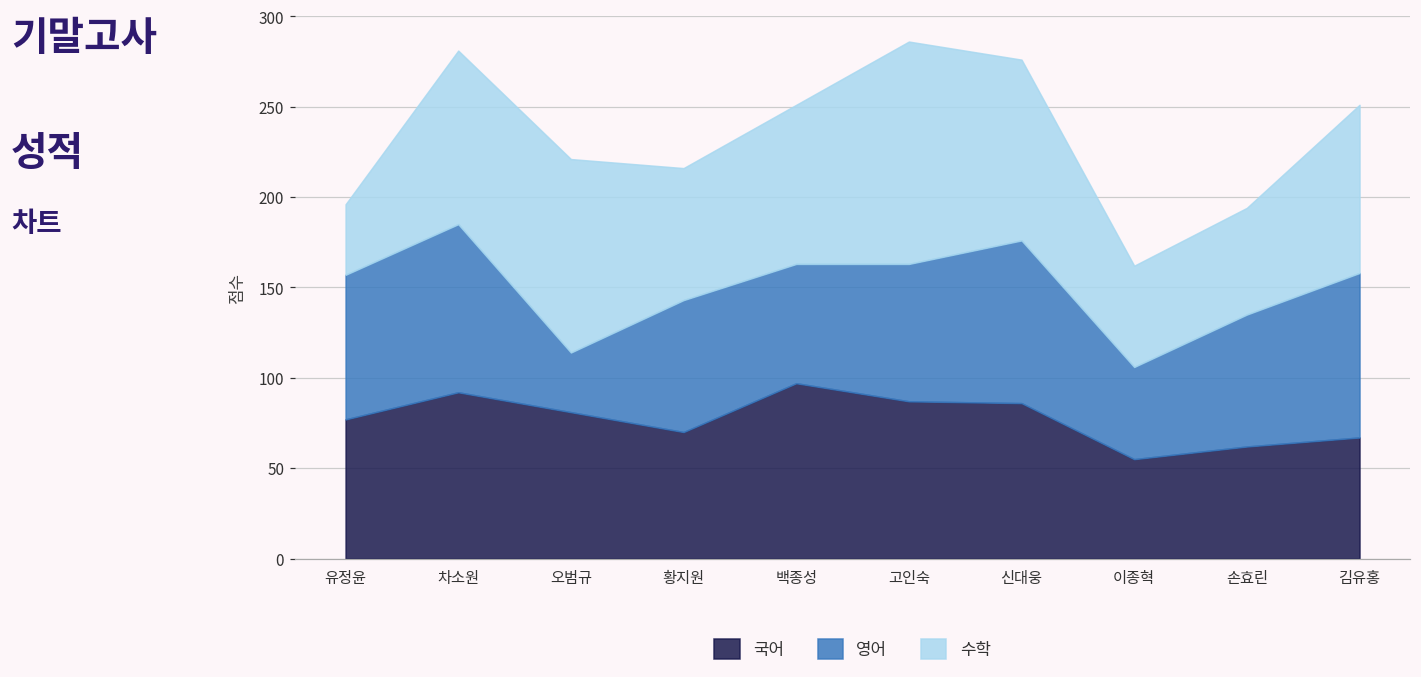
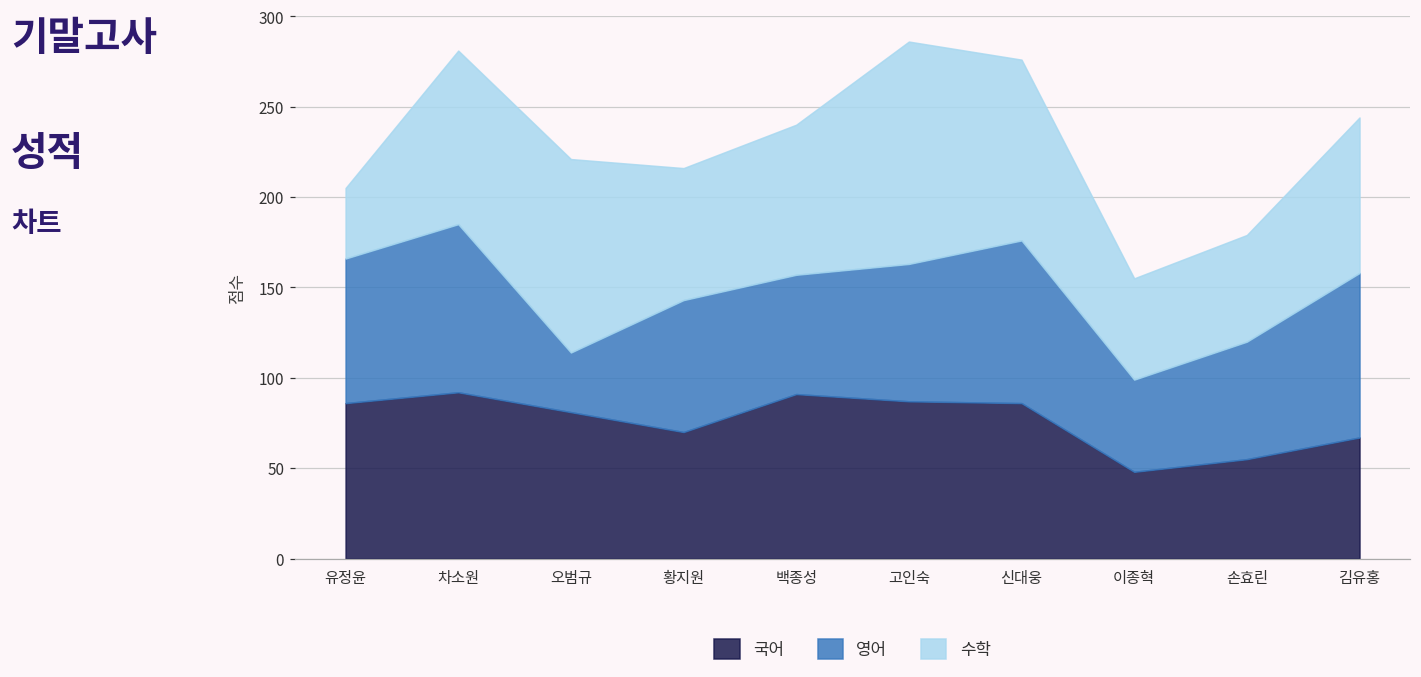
  {
    "국어": {
-     "유정윤": 77,
+     "유정윤": 86,
      "차소원": 92,
      "오범규": 81,
      "황지원": 70,
-     "백종성": 97,
+     "백종성": 91,
      "고인숙": 87,
      "신대웅": 86,
-     "이종혁": 55,
-     "손효린": 62,
+     "이종혁": 48,
+     "손효린": 55,
      "김유홍": 67
    },
    "영어": {
      "유정윤": 80,
      "차소원": 93,
      "오범규": 33,
      "황지원": 73,
      "백종성": 66,
      "고인숙": 76,
      "신대웅": 90,
      "이종혁": 51,
-     "손효린": 73,
+     "손효린": 65,
      "김유홍": 91
    },
    "수학": {
      "유정윤": 39,
      "차소원": 96,
      "오범규": 107,
      "황지원": 73,
-     "백종성": 88,
+     "백종성": 83,
      "고인숙": 123,
      "신대웅": 100,
      "이종혁": 56,
      "손효린": 59,
-     "김유홍": 93
+     "김유홍": 86
    }
  }
